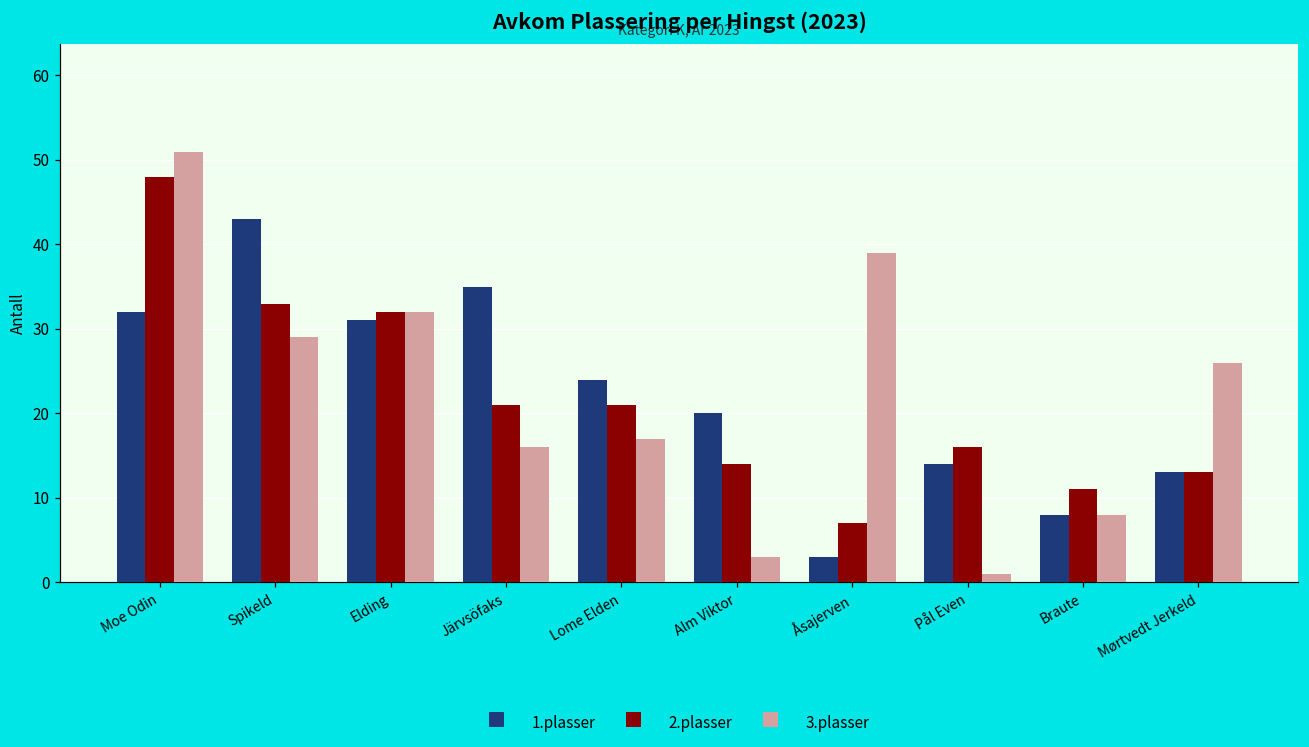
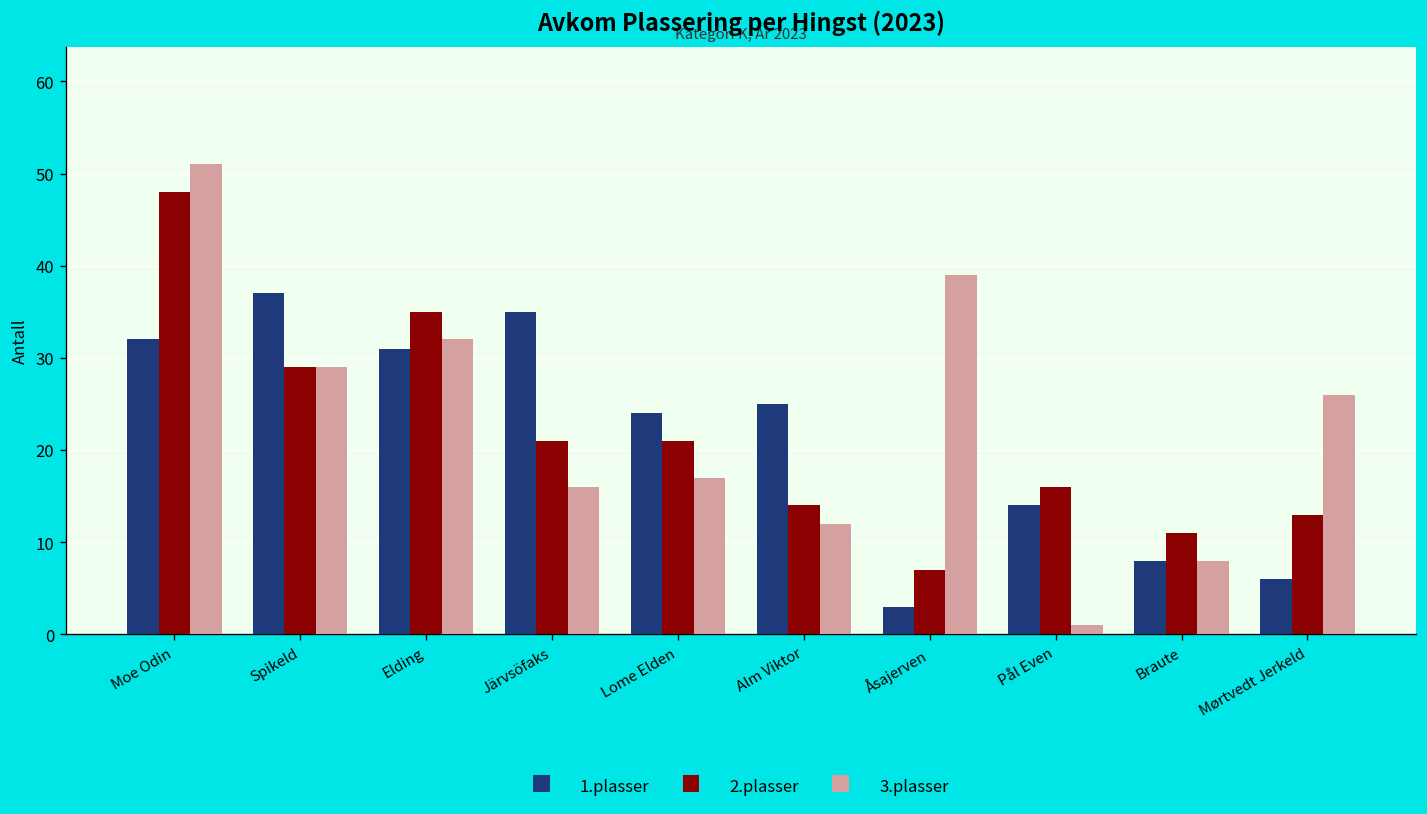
  {
    "1.plasser": {
      "Moe Odin": 32,
-     "Spikeld": 43,
+     "Spikeld": 37,
      "Elding": 31,
      "Järvsöfaks": 35,
      "Lome Elden": 24,
-     "Alm Viktor": 20,
+     "Alm Viktor": 25,
      "Åsajerven": 3,
      "Pål Even": 14,
      "Braute": 8,
-     "Mørtvedt Jerkeld": 13
+     "Mørtvedt Jerkeld": 6
    },
    "2.plasser": {
      "Moe Odin": 48,
-     "Spikeld": 33,
-     "Elding": 32,
+     "Spikeld": 29,
+     "Elding": 35,
      "Järvsöfaks": 21,
      "Lome Elden": 21,
      "Alm Viktor": 14,
      "Åsajerven": 7,
      "Pål Even": 16,
      "Braute": 11,
      "Mørtvedt Jerkeld": 13
    },
    "3.plasser": {
      "Moe Odin": 51,
      "Spikeld": 29,
      "Elding": 32,
      "Järvsöfaks": 16,
      "Lome Elden": 17,
-     "Alm Viktor": 3,
+     "Alm Viktor": 12,
      "Åsajerven": 39,
      "Pål Even": 1,
      "Braute": 8,
      "Mørtvedt Jerkeld": 26
    }
  }
